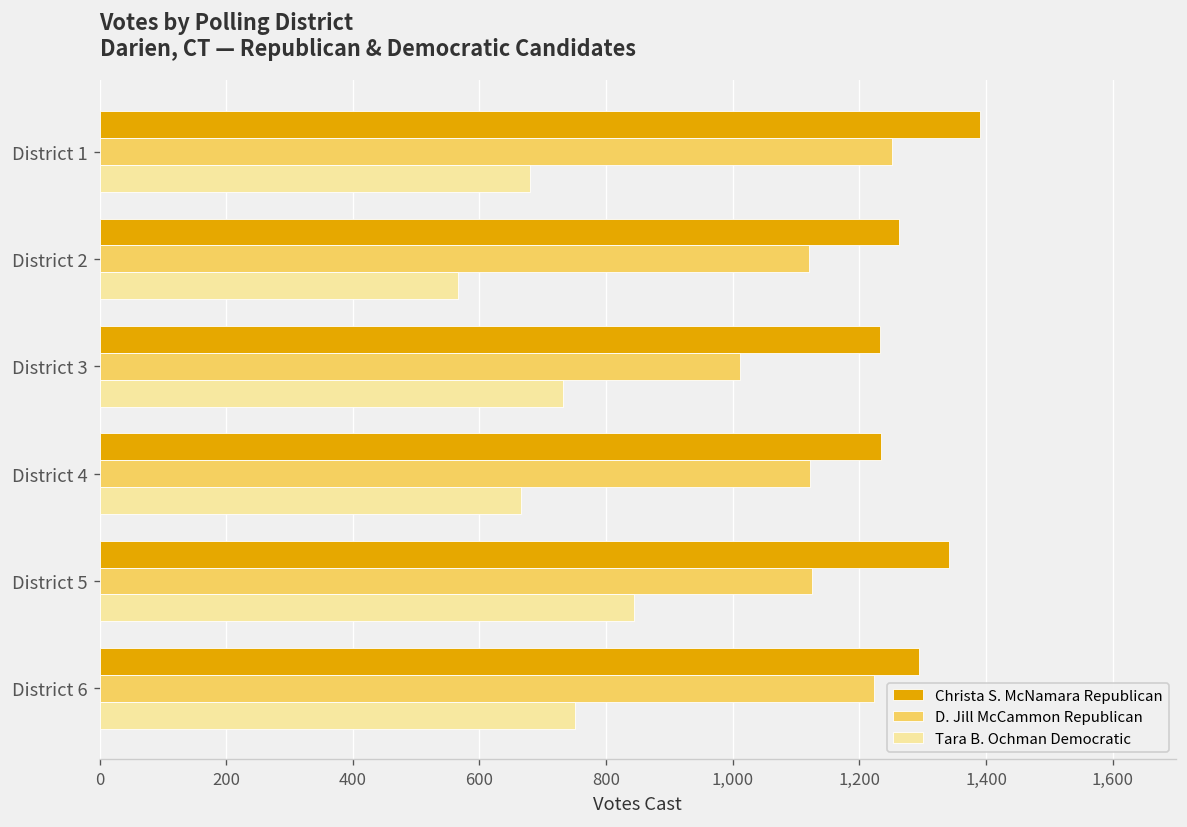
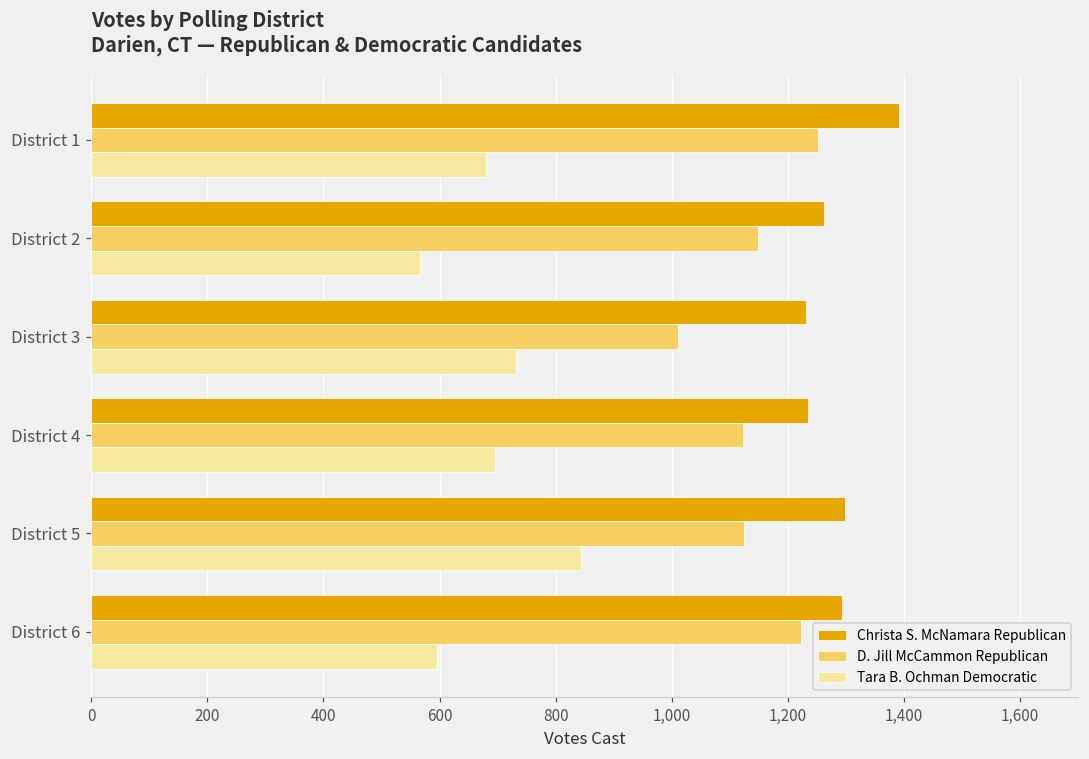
  {
    "Christa S. McNamara Republican": {
      "District 1": "1,390",
      "District 2": "1,260",
      "District 3": "1,230",
      "District 4": "1,230",
-     "District 5": "1,340",
+     "District 5": "1,300",
      "District 6": "1,290"
    },
    "D. Jill McCammon Republican": {
      "District 1": "1,250",
-     "District 2": "1,120",
+     "District 2": "1,150",
      "District 3": "1,010",
      "District 4": "1,120",
      "District 5": "1,130",
      "District 6": "1,220"
    },
    "Tara B. Ochman Democratic": {
      "District 1": "680",
      "District 2": "570",
      "District 3": "730",
-     "District 4": "670",
+     "District 4": "700",
      "District 5": "840",
-     "District 6": "750"
+     "District 6": "600"
    }
  }
